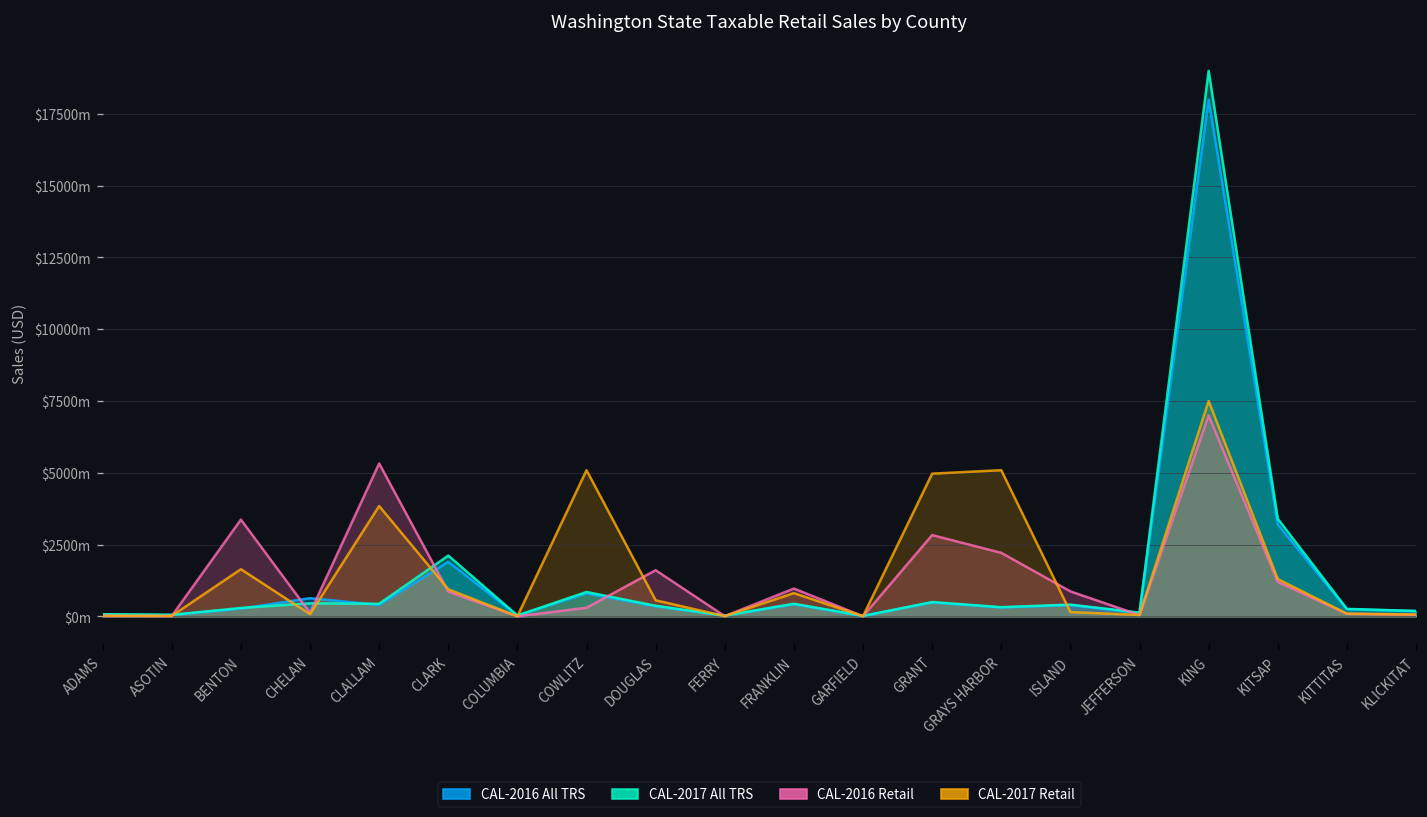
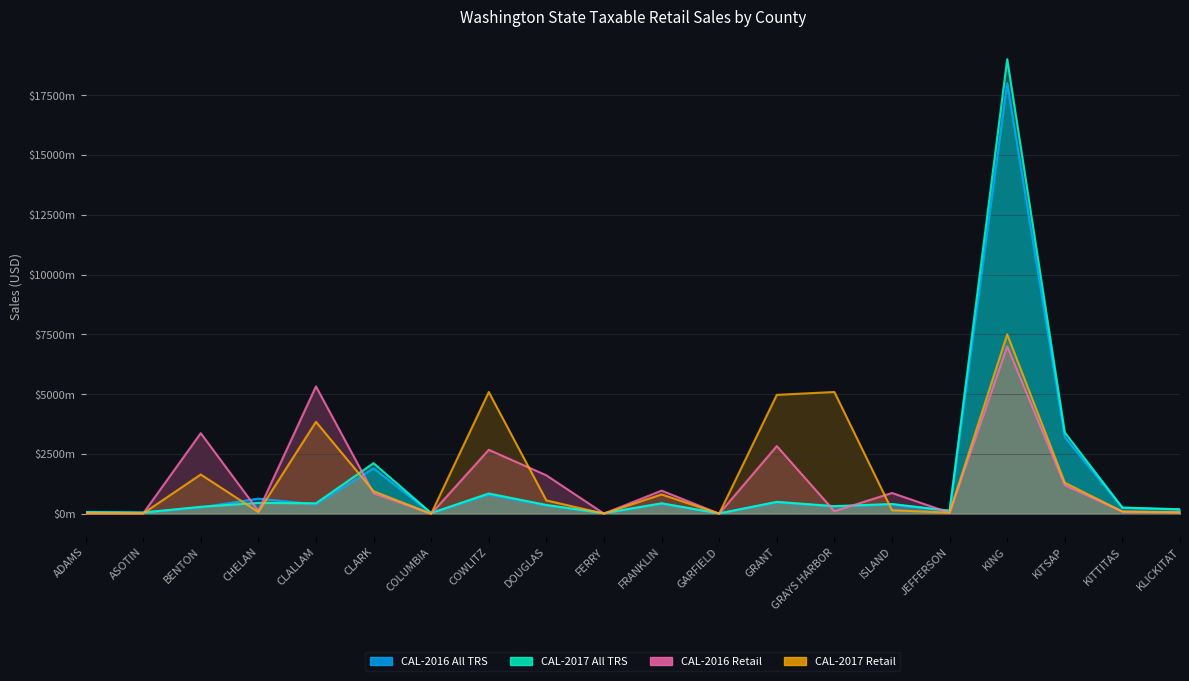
  {
    "CAL-2016 Retail": {
      "BENTON": "$3400m",
      "CLALLAM": "$5300m",
-     "COWLITZ": "$300m",
+     "COWLITZ": "$2700m",
      "DOUGLAS": "$1600m",
      "FRANKLIN": "$1000m",
      "GRANT": "$2800m",
-     "GRAYS HARBOR": "$2200m",
+     "GRAYS HARBOR": "$100m",
      "ISLAND": "$900m",
      "KING": "$7000m"
    },
    "CAL-2017 Retail": {
      "BENTON": "$1600m",
      "CLALLAM": "$3800m",
      "COWLITZ": "$5100m",
      "DOUGLAS": "$600m",
      "FRANKLIN": "$800m",
      "GRANT": "$5000m",
      "GRAYS HARBOR": "$5100m",
      "ISLAND": "$200m",
      "KING": "$7500m"
    }
  }
